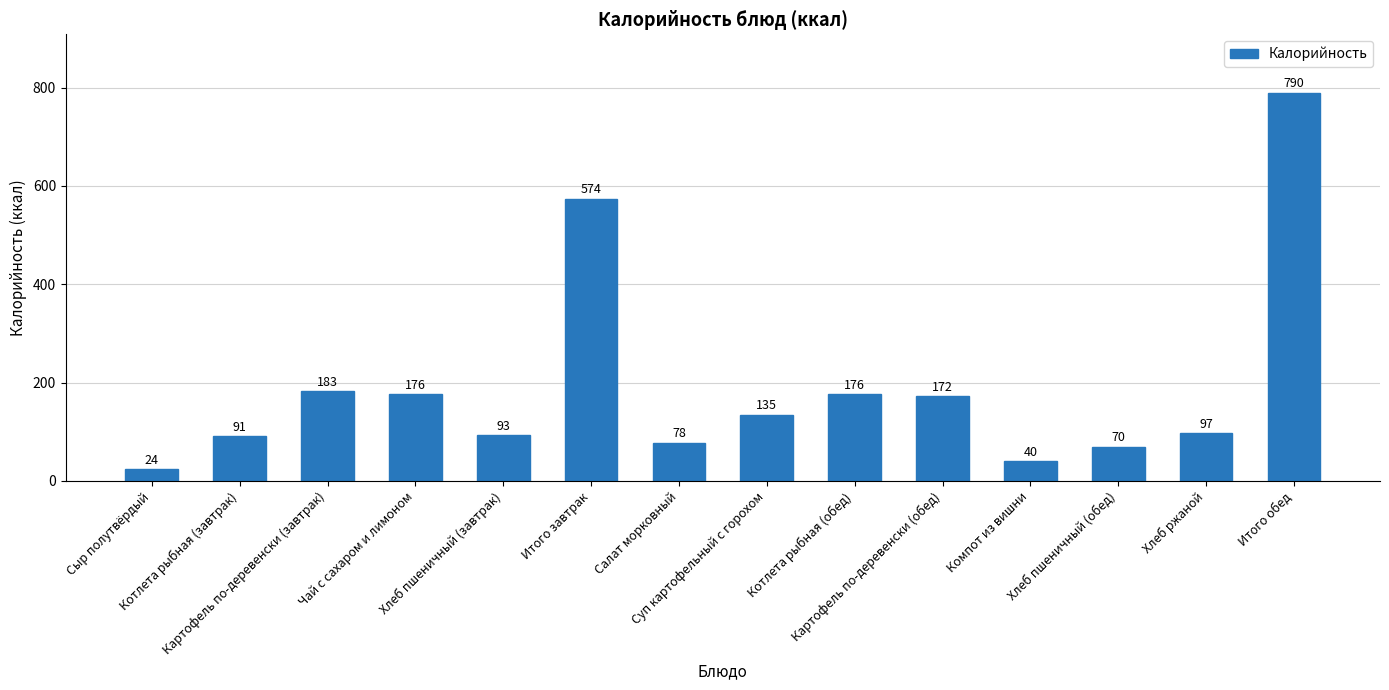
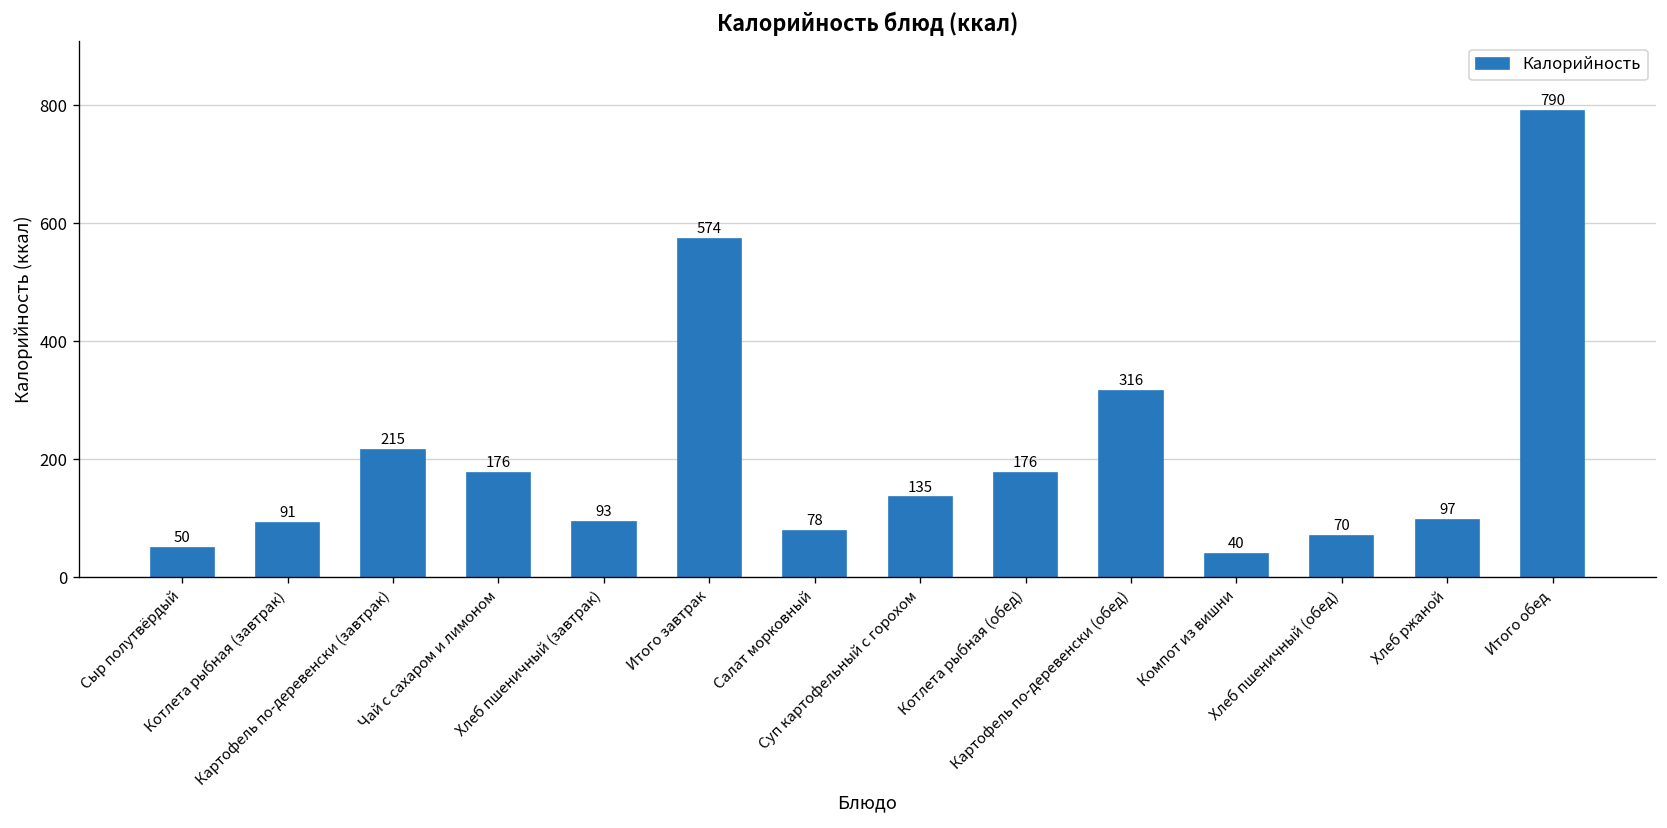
  {
-   "Сыр полутвёрдый": 24,
+   "Сыр полутвёрдый": 50,
    "Котлета рыбная (завтрак)": 91,
-   "Картофель по-деревенски (завтрак)": 183,
+   "Картофель по-деревенски (завтрак)": 215,
    "Чай с сахаром и лимоном": 176,
    "Хлеб пшеничный (завтрак)": 93,
    "Итого завтрак": 574,
    "Салат морковный": 78,
    "Суп картофельный с горохом": 135,
    "Котлета рыбная (обед)": 176,
-   "Картофель по-деревенски (обед)": 172,
+   "Картофель по-деревенски (обед)": 316,
    "Компот из вишни": 40,
    "Хлеб пшеничный (обед)": 70,
    "Хлеб ржаной": 97,
    "Итого обед": 790
  }
